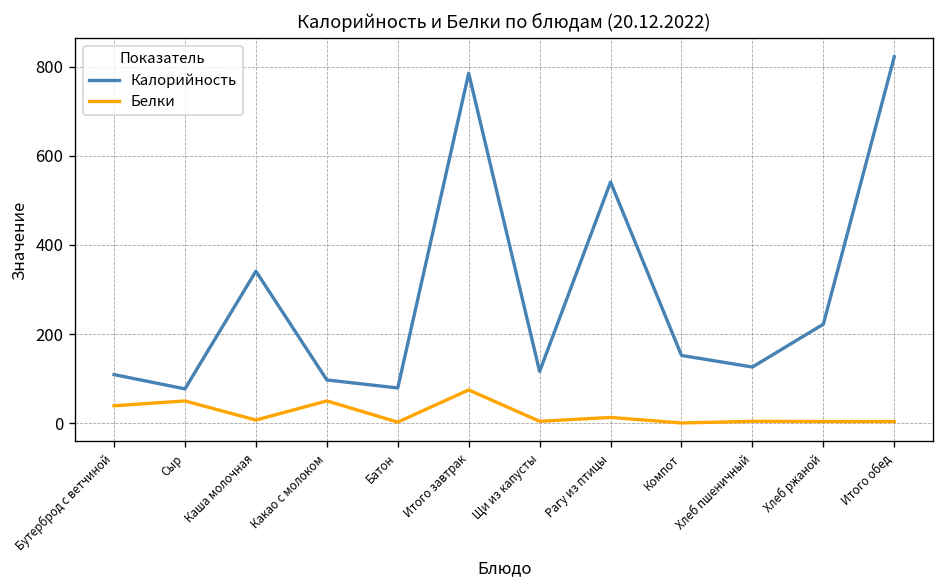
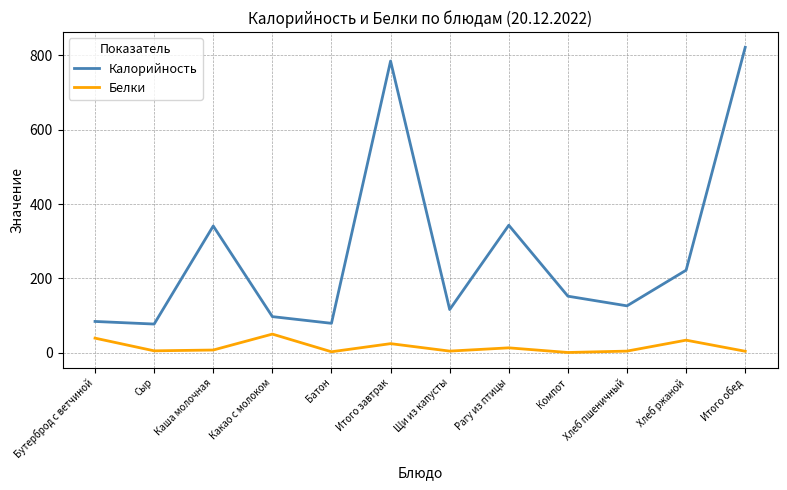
  {
    "Калорийность": {
-     "Бутерброд с ветчиной": 110,
+     "Бутерброд с ветчиной": 80,
      "Сыр": 80,
      "Каша молочная": 340,
      "Какао с молоком": 100,
      "Батон": 80,
      "Итого завтрак": 790,
      "Щи из капусты": 120,
-     "Рагу из птицы": 540,
+     "Рагу из птицы": 340,
      "Компот": 150,
      "Хлеб пшеничный": 130,
      "Хлеб ржаной": 220,
      "Итого обед": 820
    },
    "Белки": {
      "Бутерброд с ветчиной": 40,
-     "Сыр": 50,
+     "Сыр": 0,
      "Каша молочная": 10,
      "Какао с молоком": 50,
      "Батон": 0,
-     "Итого завтрак": 70,
+     "Итого завтрак": 20,
      "Щи из капусты": 0,
      "Рагу из птицы": 10,
      "Компот": 0,
      "Хлеб пшеничный": 0,
-     "Хлеб ржаной": 0,
+     "Хлеб ржаной": 30,
      "Итого обед": 0
    }
  }
